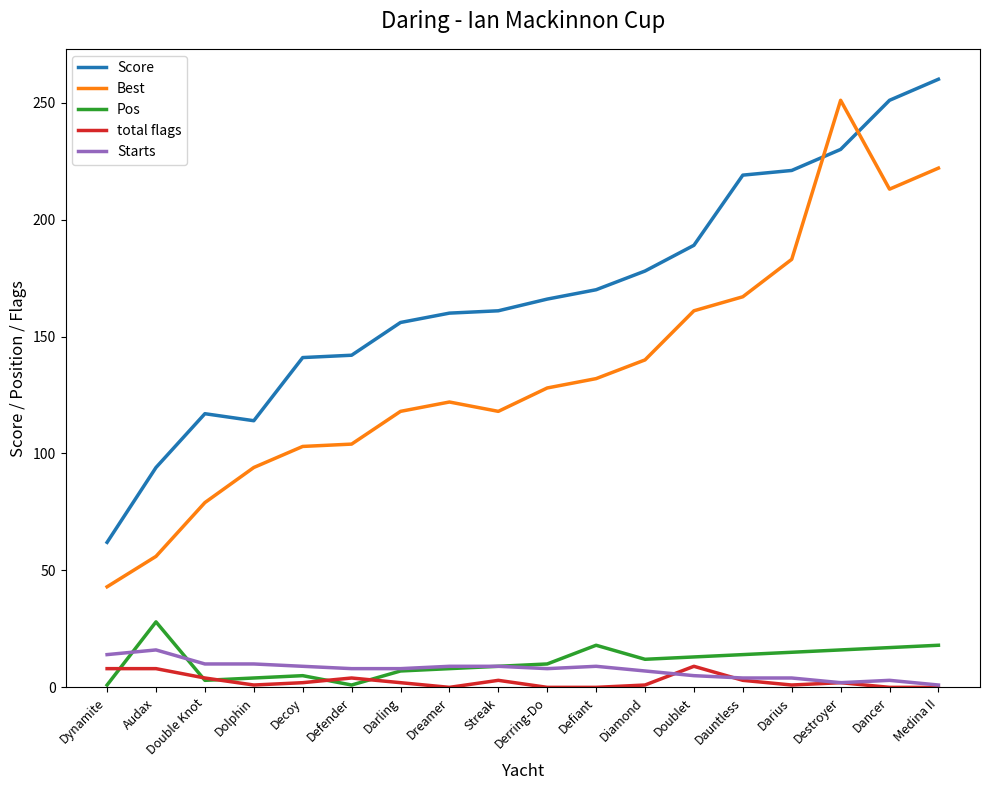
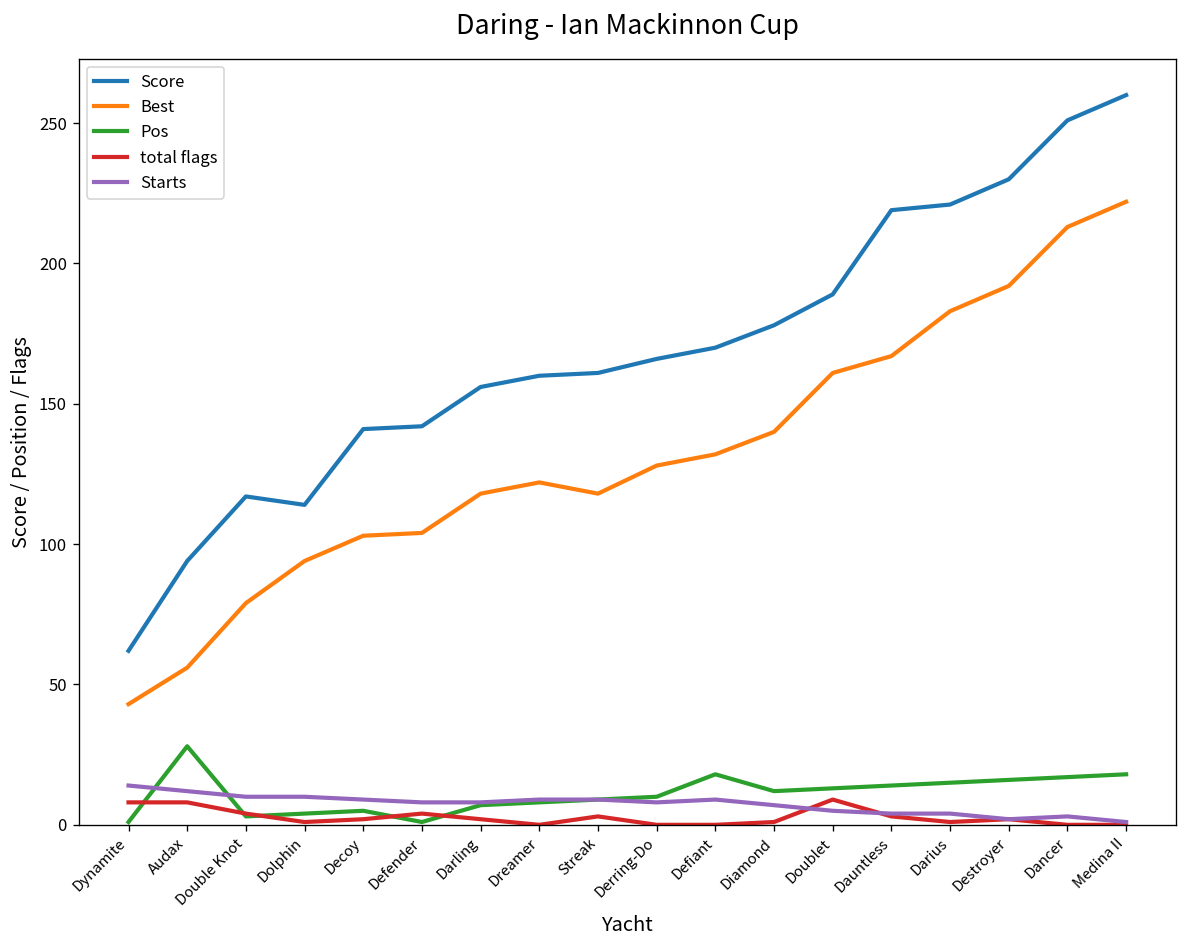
  {
    "Score": {
      "Dynamite": 62,
      "Audax": 94,
      "Double Knot": 117,
      "Dolphin": 114,
      "Decoy": 141,
      "Defender": 142,
      "Darling": 156,
      "Dreamer": 160,
      "Streak": 161,
      "Derring-Do": 166,
      "Defiant": 170,
      "Diamond": 178,
      "Doublet": 189,
      "Dauntless": 219,
      "Darius": 221,
      "Destroyer": 230,
      "Dancer": 251,
      "Medina II": 260
    },
    "Best": {
      "Dynamite": 43,
      "Audax": 56,
      "Double Knot": 79,
      "Dolphin": 94,
      "Decoy": 103,
      "Defender": 104,
      "Darling": 118,
      "Dreamer": 122,
      "Streak": 118,
      "Derring-Do": 128,
      "Defiant": 132,
      "Diamond": 140,
      "Doublet": 161,
      "Dauntless": 167,
      "Darius": 183,
-     "Destroyer": 251,
+     "Destroyer": 192,
      "Dancer": 213,
      "Medina II": 222
    },
    "Pos": {
      "Dynamite": 1,
      "Audax": 28,
      "Dolphin": 4,
      "Decoy": 5,
      "Defender": 1,
      "Derring-Do": 10,
      "Defiant": 18,
      "Diamond": 12,
      "Doublet": 13,
      "Dauntless": 14,
      "Darius": 15,
      "Destroyer": 16,
      "Dancer": 17,
      "Medina II": 18
    },
    "total flags": {
      "Dynamite": 8,
      "Audax": 8,
      "Dolphin": 1,
      "Decoy": 2,
      "Defender": 4,
      "Darling": 2,
      "Dreamer": 0,
      "Streak": 3,
      "Derring-Do": 0,
      "Defiant": 0,
      "Diamond": 1,
      "Doublet": 9,
      "Darius": 1,
      "Dancer": 0
    },
    "Starts": {
      "Dynamite": 14,
-     "Audax": 16,
+     "Audax": 12,
      "Double Knot": 10,
      "Dolphin": 10,
      "Decoy": 9,
      "Defender": 8,
      "Derring-Do": 8,
      "Defiant": 9,
      "Diamond": 7,
      "Doublet": 5,
      "Darius": 4,
      "Dancer": 3
    }
  }
